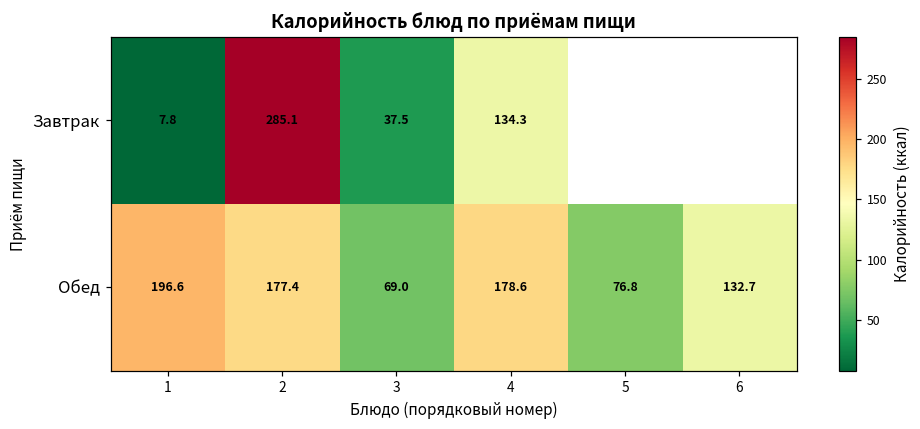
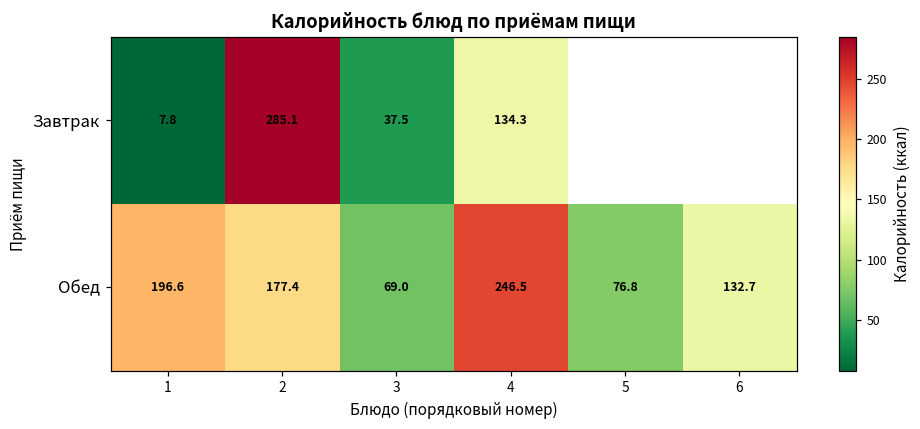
  {
    "Завтрак": {
      "1": 7.8,
      "2": 285.1,
      "3": 37.5,
      "4": 134.3
    },
    "Обед": {
      "1": 196.6,
      "2": 177.4,
      "3": 69.0,
-     "4": 178.6,
+     "4": 246.5,
      "5": 76.8,
      "6": 132.7
    }
  }
